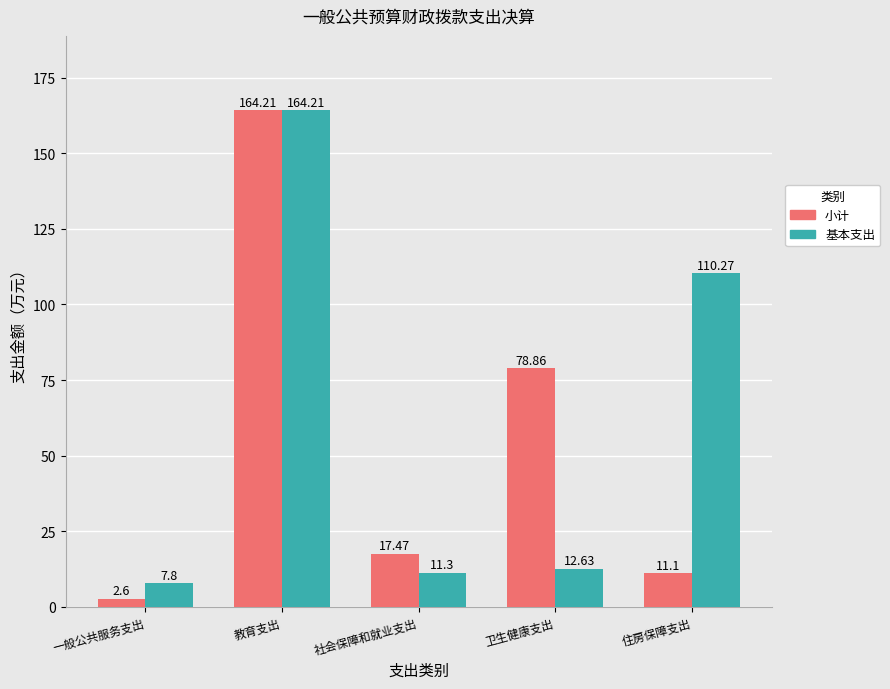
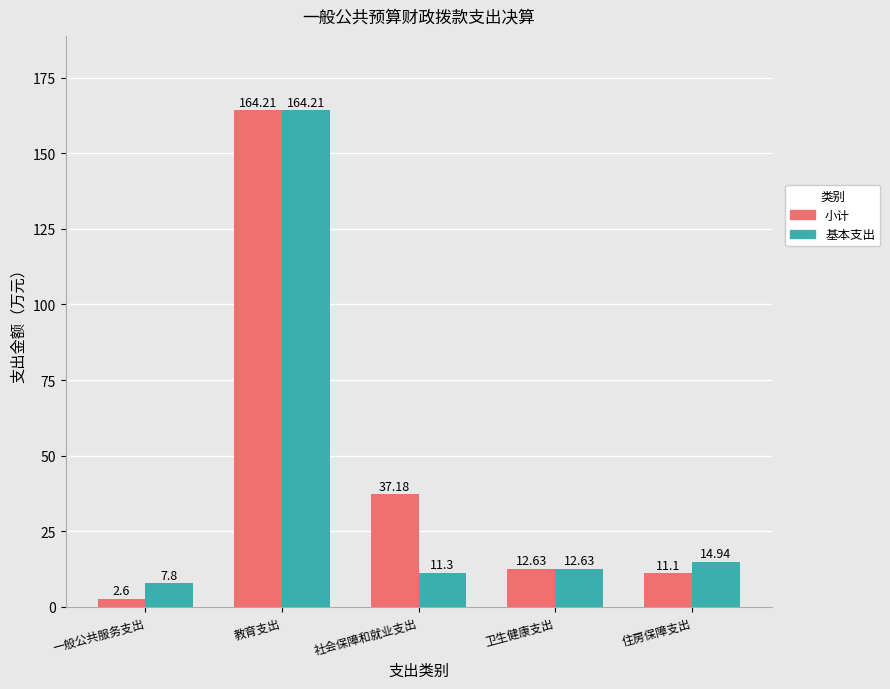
  {
    "小计": {
      "一般公共服务支出": 2.6,
      "教育支出": 164.21,
-     "社会保障和就业支出": 17.47,
-     "卫生健康支出": 78.86,
+     "社会保障和就业支出": 37.18,
+     "卫生健康支出": 12.63,
      "住房保障支出": 11.1
    },
    "基本支出": {
      "一般公共服务支出": 7.8,
      "教育支出": 164.21,
      "社会保障和就业支出": 11.3,
      "卫生健康支出": 12.63,
-     "住房保障支出": 110.27
+     "住房保障支出": 14.94
    }
  }
